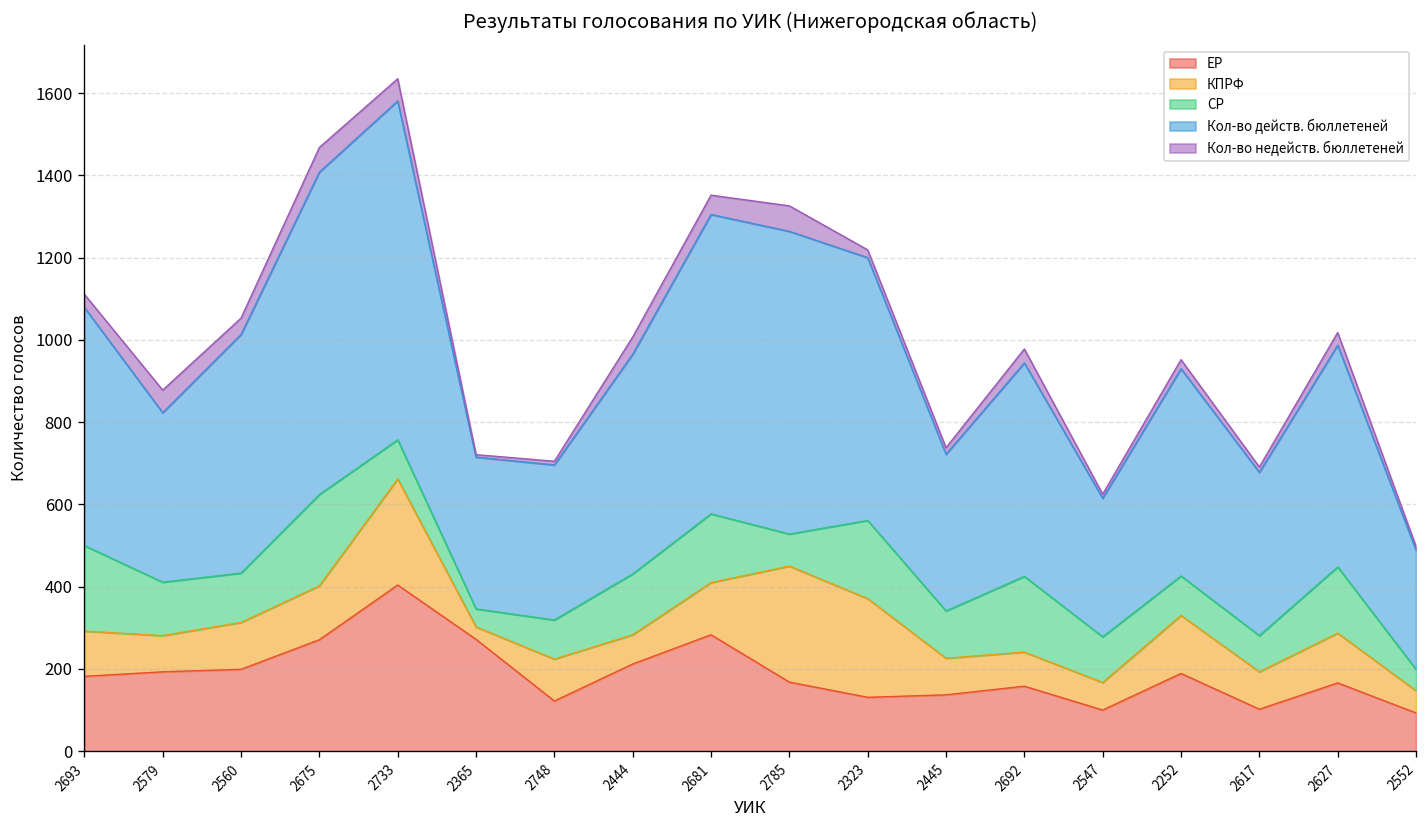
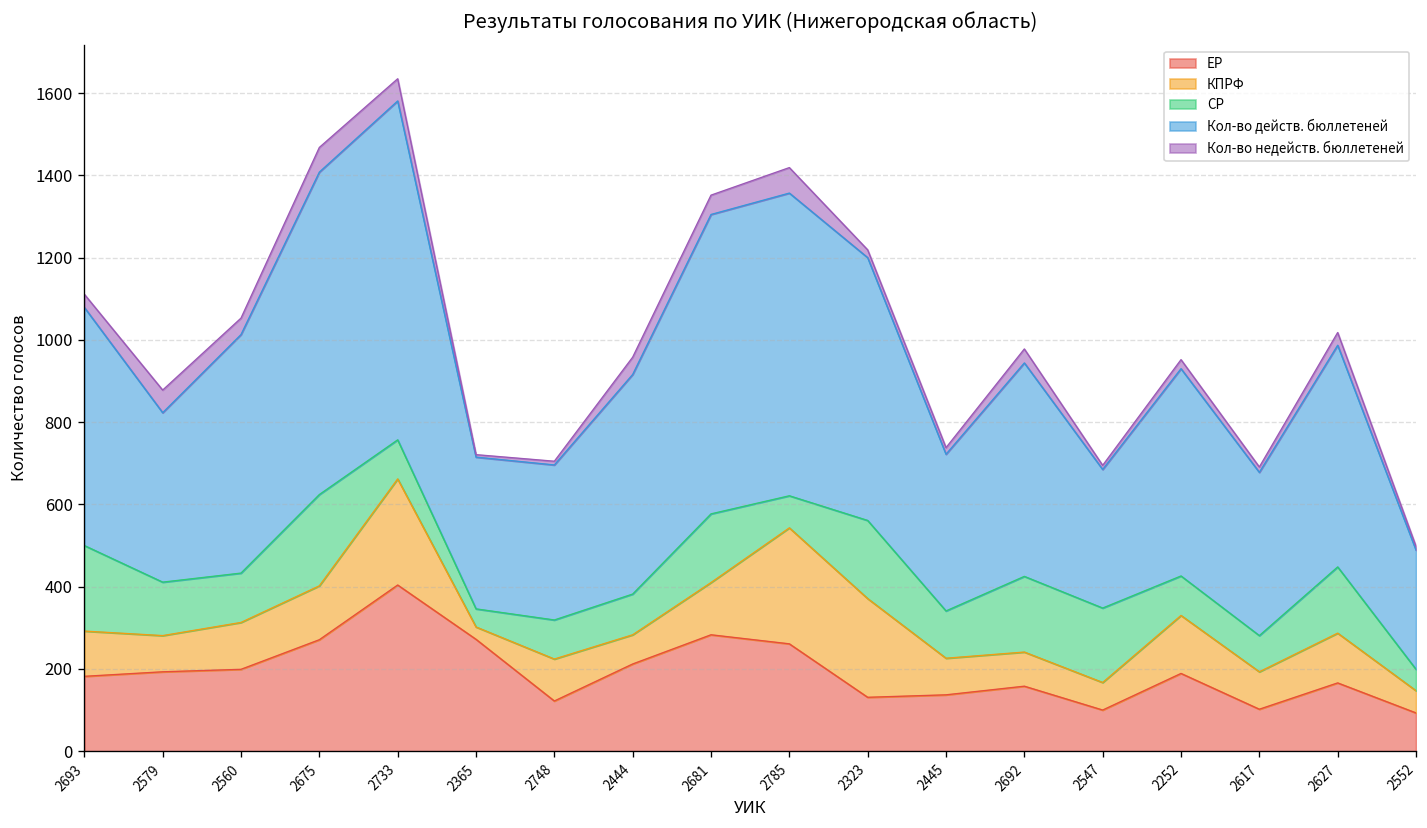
  {
    "ЕР": {
      "2693": 180,
      "2579": 190,
      "2560": 200,
      "2675": 270,
      "2733": 400,
      "2365": 270,
      "2748": 120,
      "2444": 210,
      "2681": 280,
-     "2785": 170,
+     "2785": 260,
      "2323": 130,
      "2445": 140,
      "2692": 160,
      "2547": 100,
      "2252": 190,
      "2617": 100,
      "2627": 170,
      "2552": 90
    },
    "КПРФ": {
      "2693": 110,
      "2579": 90,
      "2560": 110,
      "2675": 130,
      "2733": 260,
      "2365": 30,
      "2748": 100,
      "2444": 70,
      "2681": 130,
      "2785": 280,
      "2323": 240,
      "2445": 90,
      "2692": 80,
      "2547": 70,
      "2252": 140,
      "2617": 90,
      "2627": 120,
      "2552": 50
    },
    "СР": {
      "2693": 210,
      "2579": 130,
      "2560": 120,
      "2675": 220,
      "2733": 100,
      "2365": 40,
      "2748": 100,
-     "2444": 150,
+     "2444": 100,
      "2681": 170,
      "2785": 80,
      "2323": 190,
      "2445": 120,
      "2692": 180,
-     "2547": 110,
+     "2547": 180,
      "2252": 100,
      "2617": 90,
      "2627": 160,
      "2552": 50
    },
    "Кол-во действ. бюллетеней": {
      "2693": 580,
      "2579": 410,
      "2560": 580,
      "2675": 780,
      "2733": 820,
      "2748": 380,
      "2444": 530,
      "2681": 730,
      "2785": 740,
      "2323": 640,
      "2445": 380,
      "2692": 520,
      "2547": 340,
      "2252": 500,
      "2617": 400,
      "2627": 540,
      "2552": 290
    },
    "Кол-во недейств. бюллетеней": {
      "2693": 30,
      "2579": 60,
      "2560": 40,
      "2675": 60,
      "2733": 50,
      "2748": 10,
      "2444": 40,
      "2681": 50,
      "2785": 60,
      "2323": 20,
      "2445": 20,
      "2692": 30,
      "2547": 10,
      "2252": 20,
      "2617": 10,
      "2627": 30,
      "2552": 10
    }
  }
